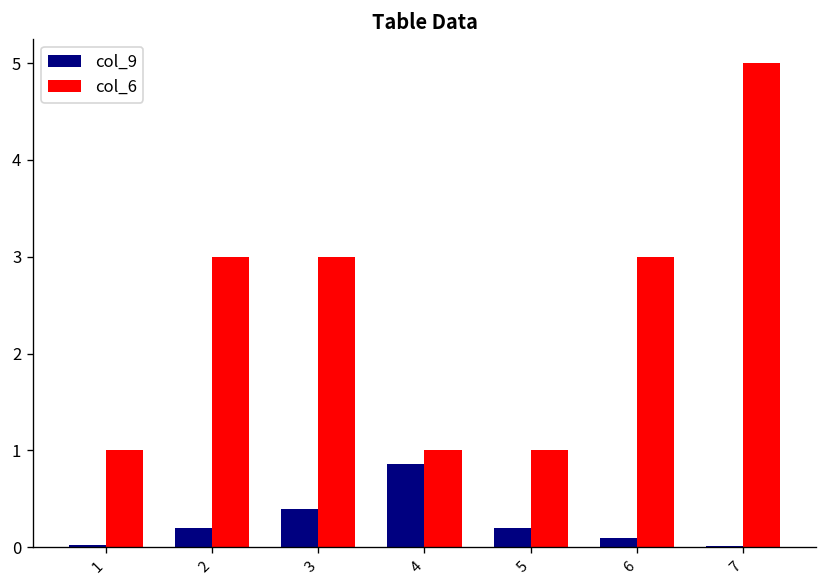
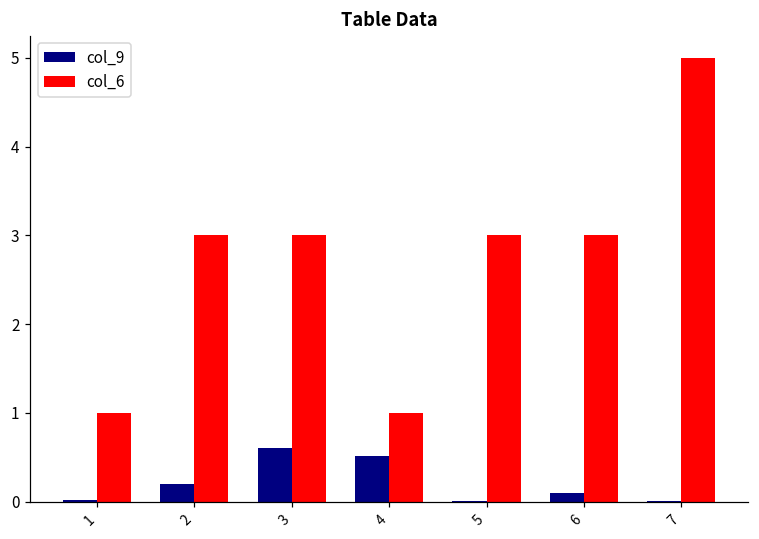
  {
    "col_9": {
      "2": 0.2,
-     "3": 0.4,
-     "4": 0.9,
-     "5": 0.2,
+     "3": 0.6,
+     "4": 0.5,
+     "5": 0.0,
      "6": 0.1
    },
    "col_6": {
      "1": 1,
      "2": 3,
      "3": 3,
      "4": 1,
-     "5": 1,
+     "5": 3,
      "6": 3,
      "7": 5
    }
  }
